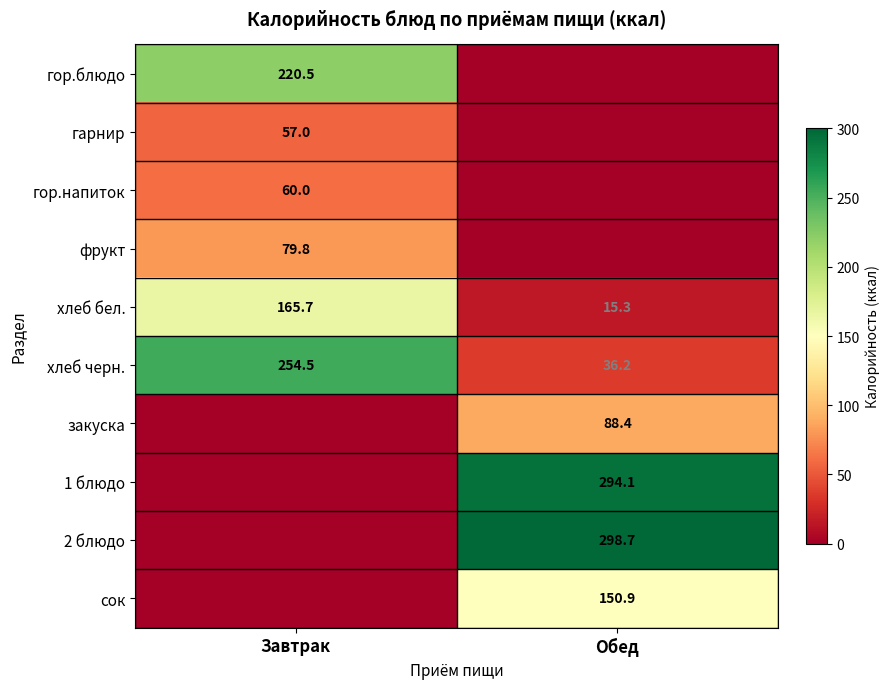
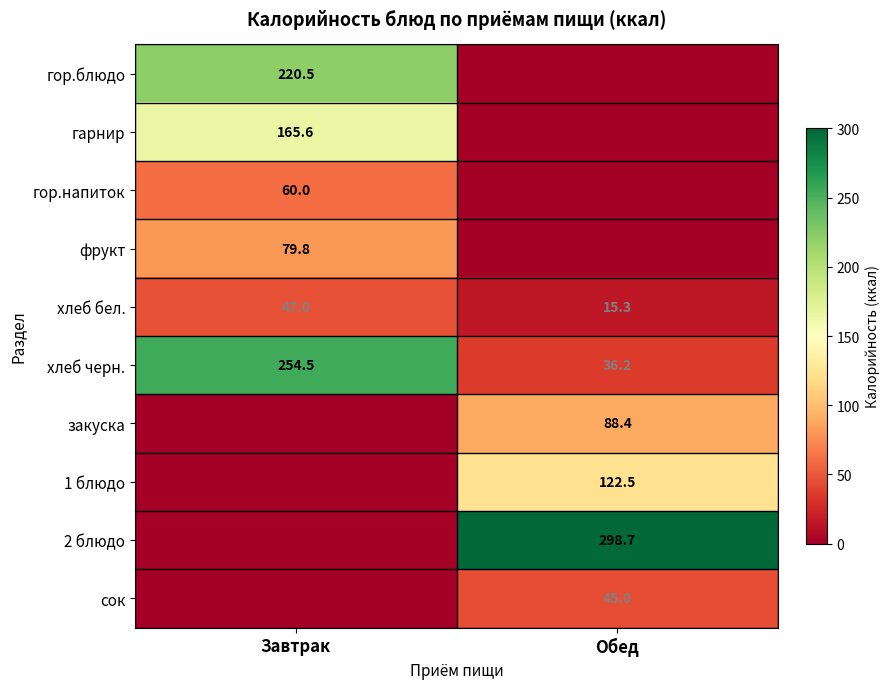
  {
    "гор.блюдо": {
      "Завтрак": 220.5
    },
    "гарнир": {
-     "Завтрак": 57.0
+     "Завтрак": 165.6
    },
    "гор.напиток": {
      "Завтрак": 60.0
    },
    "фрукт": {
      "Завтрак": 79.8
    },
    "хлеб бел.": {
-     "Завтрак": 165.7,
+     "Завтрак": 47.0,
      "Обед": 15.3
    },
    "хлеб черн.": {
      "Завтрак": 254.5,
      "Обед": 36.2
    },
    "закуска": {
      "Обед": 88.4
    },
    "1 блюдо": {
-     "Обед": 294.1
+     "Обед": 122.5
    },
    "2 блюдо": {
      "Обед": 298.7
    },
    "сок": {
-     "Обед": 150.9
+     "Обед": 45.0
    }
  }
